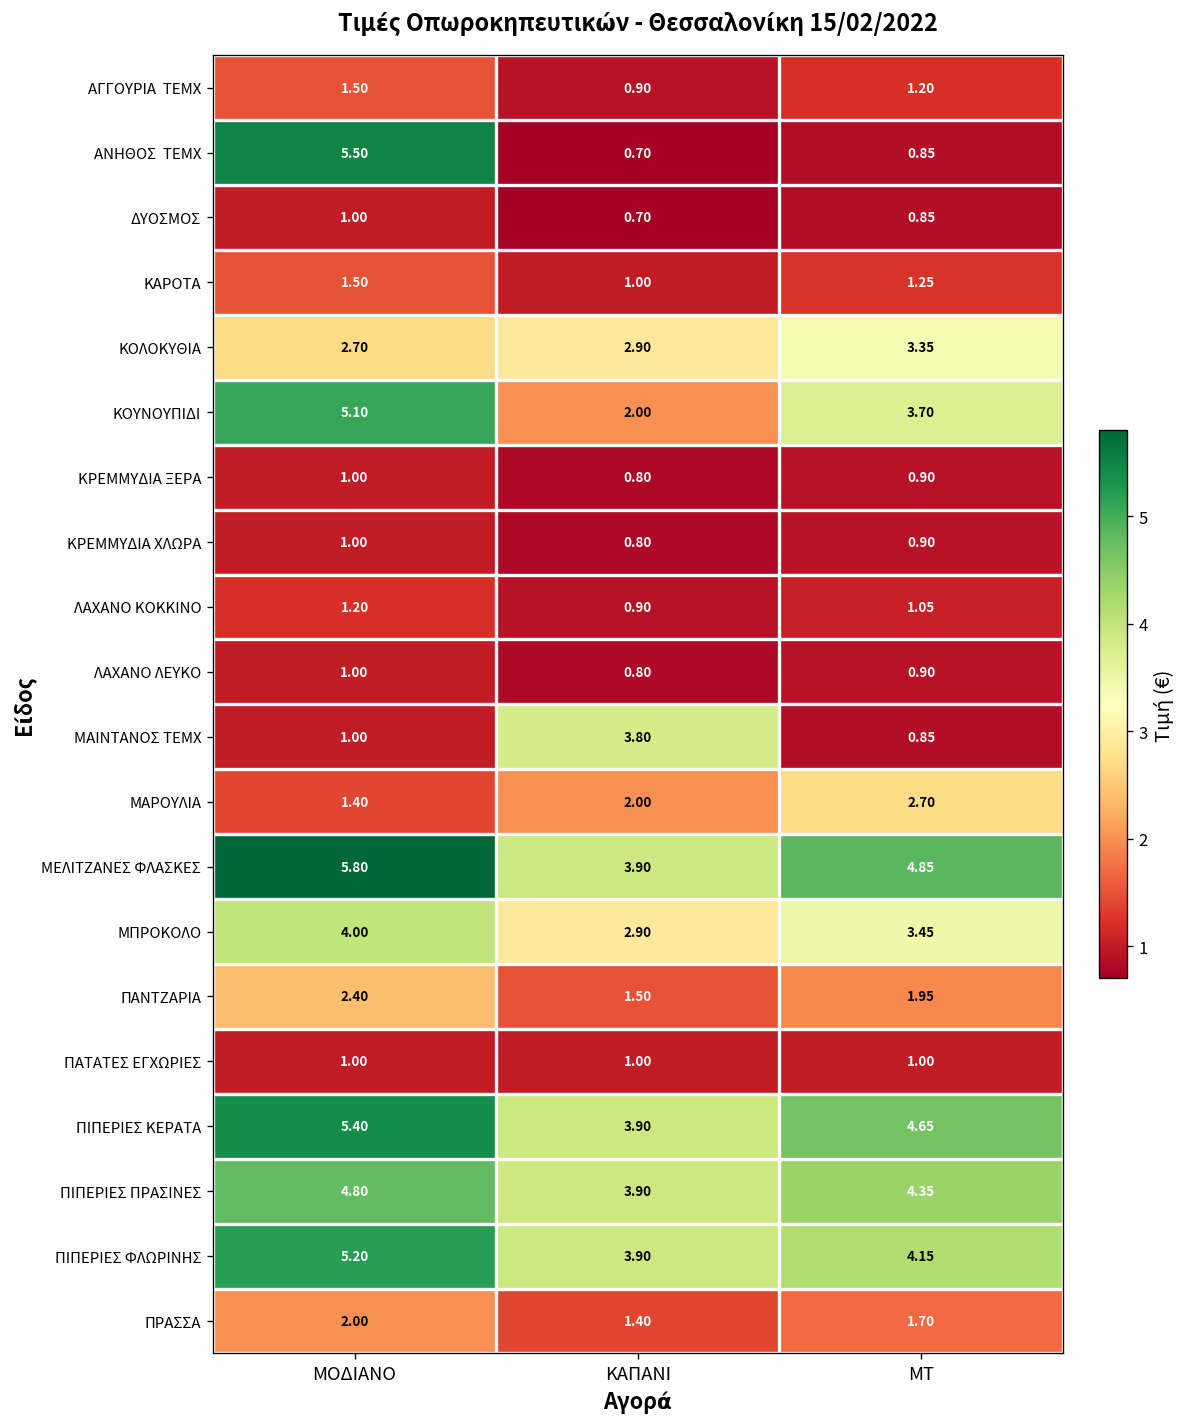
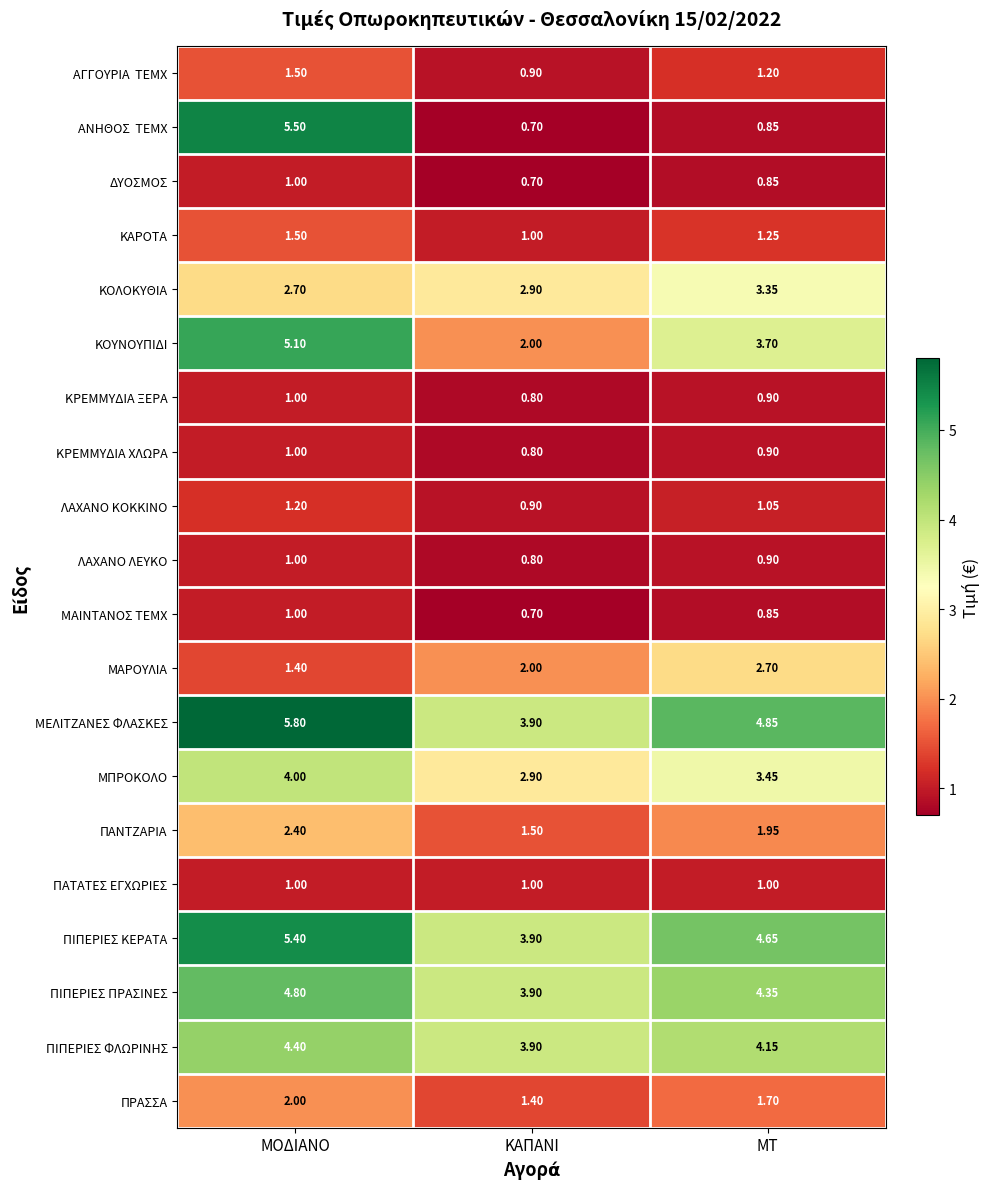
  {
    "ΑΓΓΟΥΡΙΑ ΤΕΜΧ": {
      "ΜΟΔΙΑΝΟ": 1.50,
      "ΚΑΠΑΝΙ": 0.90,
      "ΜΤ": 1.20
    },
    "ΑΝΗΘΟΣ ΤΕΜΧ": {
      "ΜΟΔΙΑΝΟ": 5.50,
      "ΚΑΠΑΝΙ": 0.70,
      "ΜΤ": 0.85
    },
    "ΔΥΟΣΜΟΣ": {
      "ΜΟΔΙΑΝΟ": 1.00,
      "ΚΑΠΑΝΙ": 0.70,
      "ΜΤ": 0.85
    },
    "ΚΑΡΟΤΑ": {
      "ΜΟΔΙΑΝΟ": 1.50,
      "ΚΑΠΑΝΙ": 1.00,
      "ΜΤ": 1.25
    },
    "ΚΟΛΟΚΥΘΙΑ": {
      "ΜΟΔΙΑΝΟ": 2.70,
      "ΚΑΠΑΝΙ": 2.90,
      "ΜΤ": 3.35
    },
    "ΚΟΥΝΟΥΠΙΔΙ": {
      "ΜΟΔΙΑΝΟ": 5.10,
      "ΚΑΠΑΝΙ": 2.00,
      "ΜΤ": 3.70
    },
    "ΚΡΕΜΜΥΔΙΑ ΞΕΡΑ": {
      "ΜΟΔΙΑΝΟ": 1.00,
      "ΚΑΠΑΝΙ": 0.80,
      "ΜΤ": 0.90
    },
    "ΚΡΕΜΜΥΔΙΑ ΧΛΩΡΑ": {
      "ΜΟΔΙΑΝΟ": 1.00,
      "ΚΑΠΑΝΙ": 0.80,
      "ΜΤ": 0.90
    },
    "ΛΑΧΑΝΟ ΚΟΚΚΙΝΟ": {
      "ΜΟΔΙΑΝΟ": 1.20,
      "ΚΑΠΑΝΙ": 0.90,
      "ΜΤ": 1.05
    },
    "ΛΑΧΑΝΟ ΛΕΥΚΟ": {
      "ΜΟΔΙΑΝΟ": 1.00,
      "ΚΑΠΑΝΙ": 0.80,
      "ΜΤ": 0.90
    },
    "ΜΑΙΝΤΑΝΟΣ ΤΕΜΧ": {
      "ΜΟΔΙΑΝΟ": 1.00,
-     "ΚΑΠΑΝΙ": 3.80,
+     "ΚΑΠΑΝΙ": 0.70,
      "ΜΤ": 0.85
    },
    "ΜΑΡΟΥΛΙΑ": {
      "ΜΟΔΙΑΝΟ": 1.40,
      "ΚΑΠΑΝΙ": 2.00,
      "ΜΤ": 2.70
    },
    "ΜΕΛΙΤΖΑΝΕΣ ΦΛΑΣΚΕΣ": {
      "ΜΟΔΙΑΝΟ": 5.80,
      "ΚΑΠΑΝΙ": 3.90,
      "ΜΤ": 4.85
    },
    "ΜΠΡΟΚΟΛΟ": {
      "ΜΟΔΙΑΝΟ": 4.00,
      "ΚΑΠΑΝΙ": 2.90,
      "ΜΤ": 3.45
    },
    "ΠΑΝΤΖΑΡΙΑ": {
      "ΜΟΔΙΑΝΟ": 2.40,
      "ΚΑΠΑΝΙ": 1.50,
      "ΜΤ": 1.95
    },
    "ΠΑΤΑΤΕΣ ΕΓΧΩΡΙΕΣ": {
      "ΜΟΔΙΑΝΟ": 1.00,
      "ΚΑΠΑΝΙ": 1.00,
      "ΜΤ": 1.00
    },
    "ΠΙΠΕΡΙΕΣ ΚΕΡΑΤΑ": {
      "ΜΟΔΙΑΝΟ": 5.40,
      "ΚΑΠΑΝΙ": 3.90,
      "ΜΤ": 4.65
    },
    "ΠΙΠΕΡΙΕΣ ΠΡΑΣΙΝΕΣ": {
      "ΜΟΔΙΑΝΟ": 4.80,
      "ΚΑΠΑΝΙ": 3.90,
      "ΜΤ": 4.35
    },
    "ΠΙΠΕΡΙΕΣ ΦΛΩΡΙΝΗΣ": {
-     "ΜΟΔΙΑΝΟ": 5.20,
+     "ΜΟΔΙΑΝΟ": 4.40,
      "ΚΑΠΑΝΙ": 3.90,
      "ΜΤ": 4.15
    },
    "ΠΡΑΣΣΑ": {
      "ΜΟΔΙΑΝΟ": 2.00,
      "ΚΑΠΑΝΙ": 1.40,
      "ΜΤ": 1.70
    }
  }
